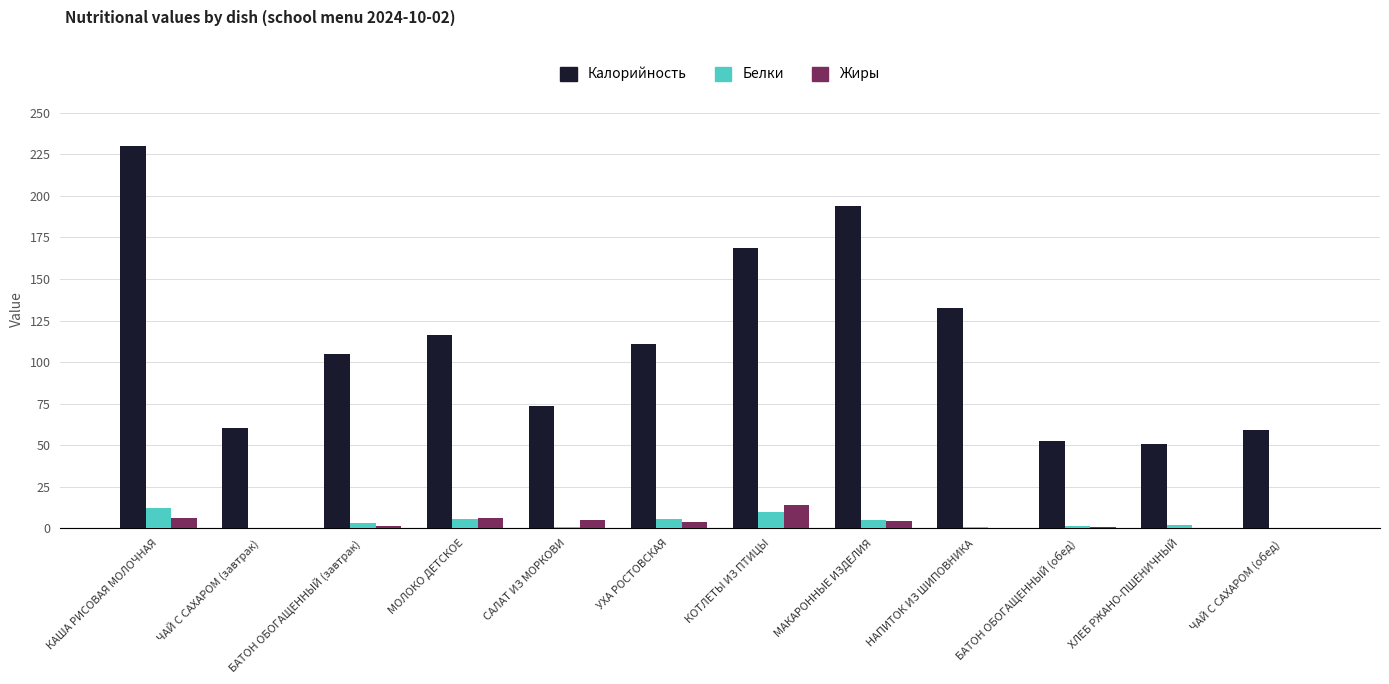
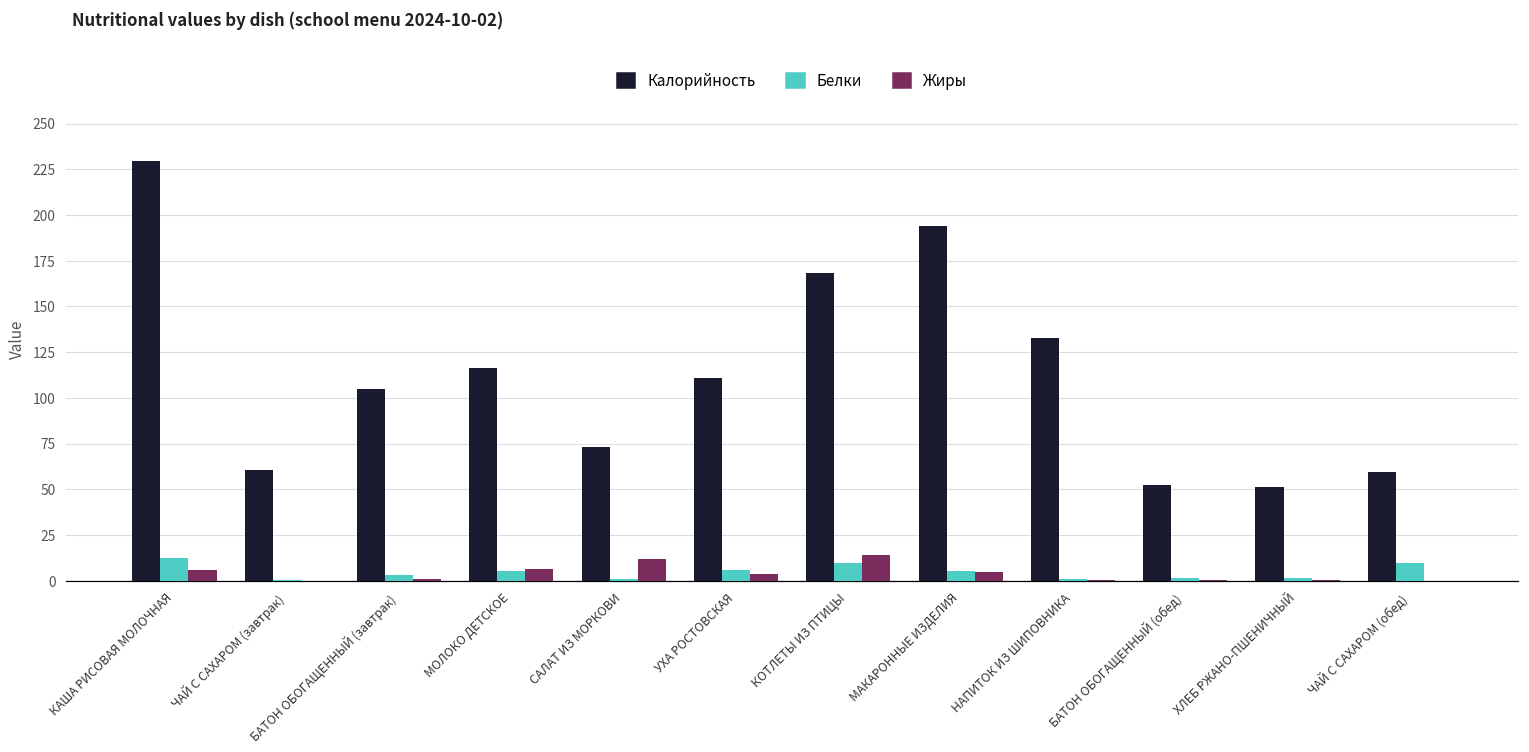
  {
    "Калорийность": {
      "КАША РИСОВАЯ МОЛОЧНАЯ": 230,
      "ЧАЙ С САХАРОМ (завтрак)": 61,
      "БАТОН ОБОГАЩЕННЫЙ (завтрак)": 105,
      "МОЛОКО ДЕТСКОЕ": 116,
      "САЛАТ ИЗ МОРКОВИ": 73,
      "УХА РОСТОВСКАЯ": 111,
      "КОТЛЕТЫ ИЗ ПТИЦЫ": 168,
      "МАКАРОННЫЕ ИЗДЕЛИЯ": 194,
      "НАПИТОК ИЗ ШИПОВНИКА": 133,
      "БАТОН ОБОГАЩЕННЫЙ (обед)": 52,
      "ХЛЕБ РЖАНО-ПШЕНИЧНЫЙ": 51,
      "ЧАЙ С САХАРОМ (обед)": 59
    },
    "Белки": {
      "КАША РИСОВАЯ МОЛОЧНАЯ": 13,
      "БАТОН ОБОГАЩЕННЫЙ (завтрак)": 3,
      "МОЛОКО ДЕТСКОЕ": 6,
      "УХА РОСТОВСКАЯ": 6,
      "КОТЛЕТЫ ИЗ ПТИЦЫ": 10,
      "МАКАРОННЫЕ ИЗДЕЛИЯ": 5,
      "ХЛЕБ РЖАНО-ПШЕНИЧНЫЙ": 2,
-     "ЧАЙ С САХАРОМ (обед)": 0
+     "ЧАЙ С САХАРОМ (обед)": 10
    },
    "Жиры": {
      "КАША РИСОВАЯ МОЛОЧНАЯ": 6,
      "ЧАЙ С САХАРОМ (завтрак)": 0,
      "МОЛОКО ДЕТСКОЕ": 6,
-     "САЛАТ ИЗ МОРКОВИ": 5,
+     "САЛАТ ИЗ МОРКОВИ": 12,
      "УХА РОСТОВСКАЯ": 4,
      "КОТЛЕТЫ ИЗ ПТИЦЫ": 14,
      "МАКАРОННЫЕ ИЗДЕЛИЯ": 5,
      "ЧАЙ С САХАРОМ (обед)": 0
    }
  }
